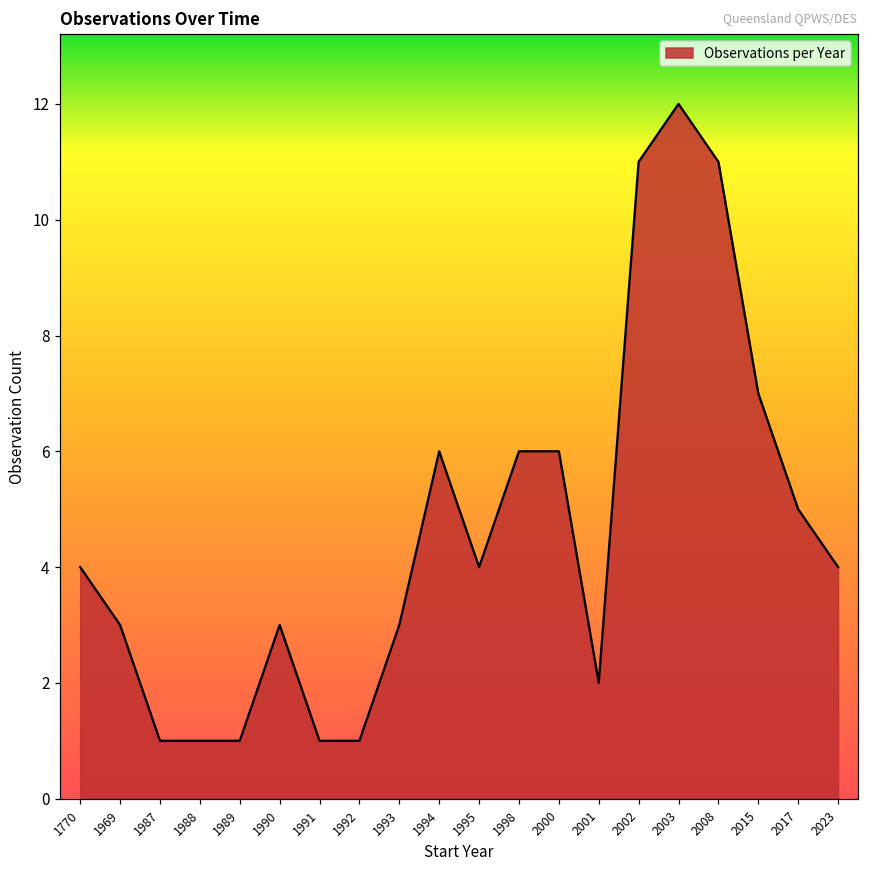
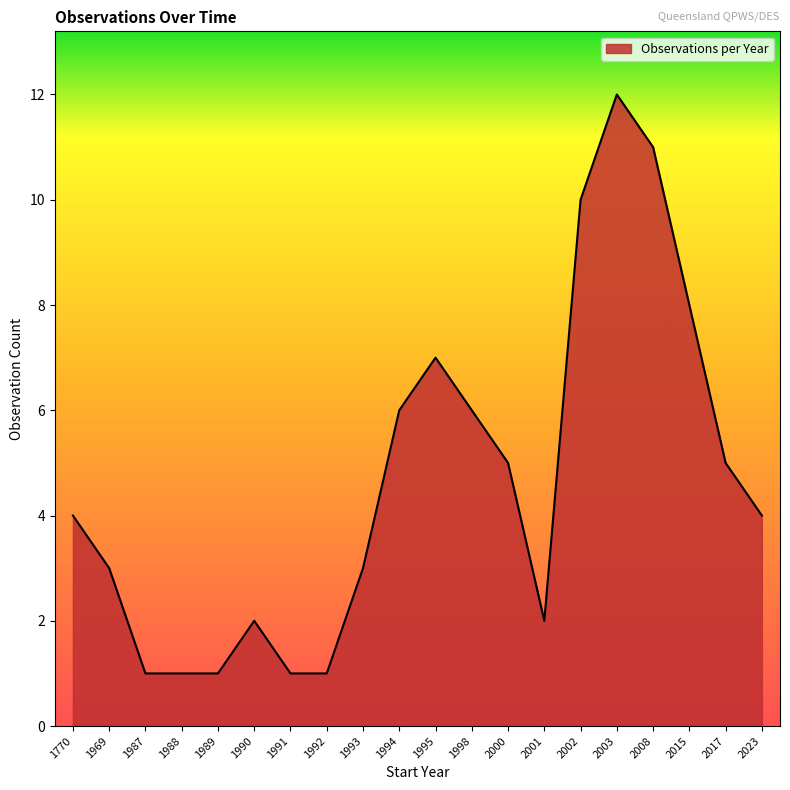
  {
    "1770": 4,
    "1969": 3,
    "1987": 1,
    "1988": 1,
    "1989": 1,
-   "1990": 3,
+   "1990": 2,
    "1991": 1,
    "1992": 1,
    "1993": 3,
    "1994": 6,
-   "1995": 4,
+   "1995": 7,
    "1998": 6,
-   "2000": 6,
+   "2000": 5,
    "2001": 2,
-   "2002": 11,
+   "2002": 10,
    "2003": 12,
    "2008": 11,
-   "2015": 7,
+   "2015": 8,
    "2017": 5,
    "2023": 4
  }
